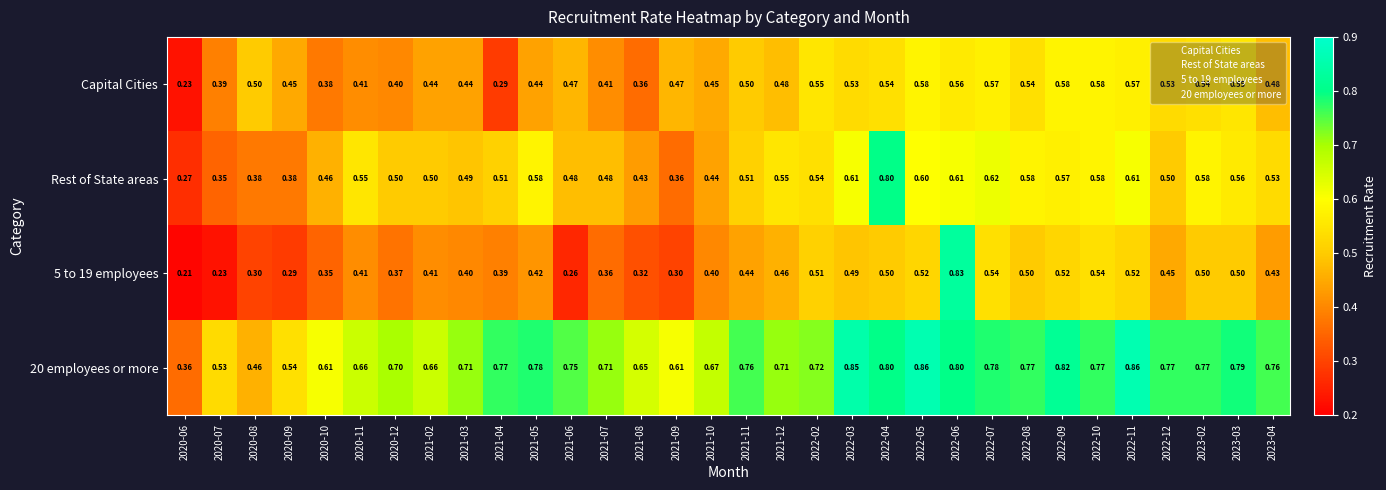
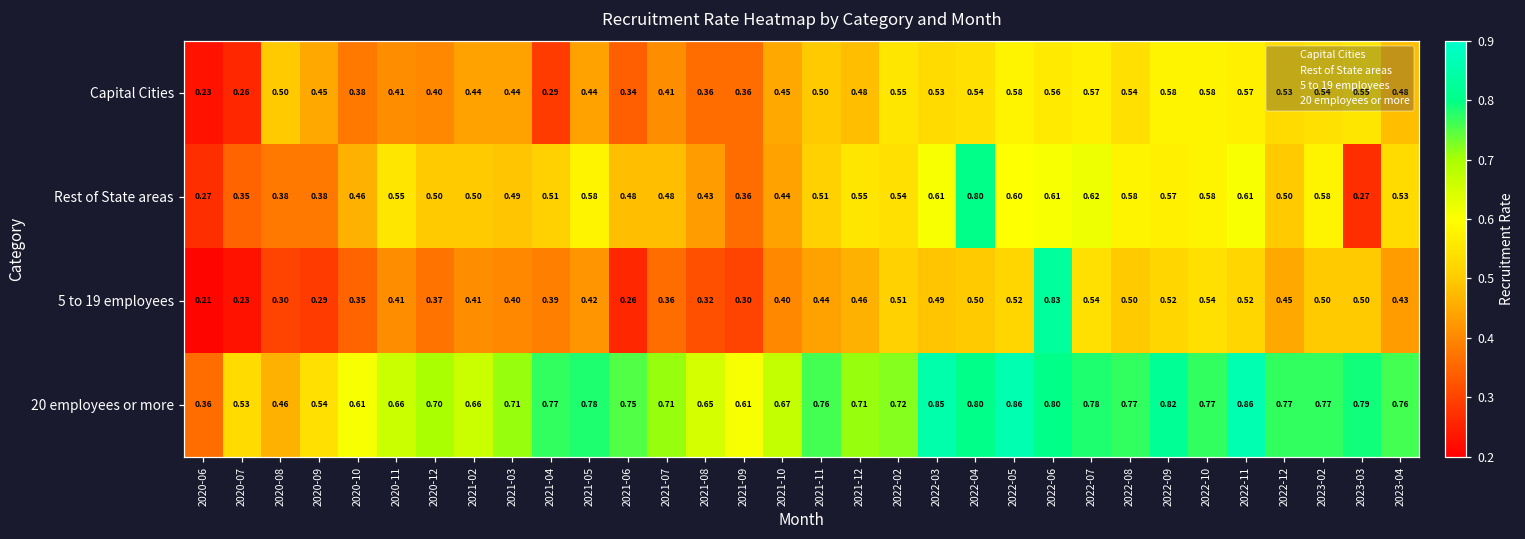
  {
    "Capital Cities": {
      "2020-06": 0.23,
-     "2020-07": 0.39,
+     "2020-07": 0.26,
      "2020-08": 0.50,
      "2020-09": 0.45,
      "2020-10": 0.38,
      "2020-11": 0.41,
      "2020-12": 0.40,
      "2021-02": 0.44,
      "2021-03": 0.44,
      "2021-04": 0.29,
      "2021-05": 0.44,
-     "2021-06": 0.47,
+     "2021-06": 0.34,
      "2021-07": 0.41,
      "2021-08": 0.36,
-     "2021-09": 0.47,
+     "2021-09": 0.36,
      "2021-10": 0.45,
      "2021-11": 0.50,
      "2021-12": 0.48,
      "2022-02": 0.55,
      "2022-03": 0.53,
      "2022-04": 0.54,
      "2022-05": 0.58,
      "2022-06": 0.56,
      "2022-07": 0.57,
      "2022-08": 0.54,
      "2022-09": 0.58,
      "2022-10": 0.58,
      "2022-11": 0.57
    },
    "Rest of State areas": {
      "2020-06": 0.27,
      "2020-07": 0.35,
      "2020-08": 0.38,
      "2020-09": 0.38,
      "2020-10": 0.46,
      "2020-11": 0.55,
      "2020-12": 0.50,
      "2021-02": 0.50,
      "2021-03": 0.49,
      "2021-04": 0.51,
      "2021-05": 0.58,
      "2021-06": 0.48,
      "2021-07": 0.48,
      "2021-08": 0.43,
      "2021-09": 0.36,
      "2021-10": 0.44,
      "2021-11": 0.51,
      "2021-12": 0.55,
      "2022-02": 0.54,
      "2022-03": 0.61,
      "2022-04": 0.80,
      "2022-05": 0.60,
      "2022-06": 0.61,
      "2022-07": 0.62,
      "2022-08": 0.58,
      "2022-09": 0.57,
      "2022-10": 0.58,
      "2022-11": 0.61,
      "2022-12": 0.50,
      "2023-02": 0.58,
-     "2023-03": 0.56,
+     "2023-03": 0.27,
      "2023-04": 0.53
    },
    "5 to 19 employees": {
      "2020-06": 0.21,
      "2020-07": 0.23,
      "2020-08": 0.30,
      "2020-09": 0.29,
      "2020-10": 0.35,
      "2020-11": 0.41,
      "2020-12": 0.37,
      "2021-02": 0.41,
      "2021-03": 0.40,
      "2021-04": 0.39,
      "2021-05": 0.42,
      "2021-06": 0.26,
      "2021-07": 0.36,
      "2021-08": 0.32,
      "2021-09": 0.30,
      "2021-10": 0.40,
      "2021-11": 0.44,
      "2021-12": 0.46,
      "2022-02": 0.51,
      "2022-03": 0.49,
      "2022-04": 0.50,
      "2022-05": 0.52,
      "2022-06": 0.83,
      "2022-07": 0.54,
      "2022-08": 0.50,
      "2022-09": 0.52,
      "2022-10": 0.54,
      "2022-11": 0.52,
      "2022-12": 0.45,
      "2023-02": 0.50,
      "2023-03": 0.50,
      "2023-04": 0.43
    },
    "20 employees or more": {
      "2020-06": 0.36,
      "2020-07": 0.53,
      "2020-08": 0.46,
      "2020-09": 0.54,
      "2020-10": 0.61,
      "2020-11": 0.66,
      "2020-12": 0.70,
      "2021-02": 0.66,
      "2021-03": 0.71,
      "2021-04": 0.77,
      "2021-05": 0.78,
      "2021-06": 0.75,
      "2021-07": 0.71,
      "2021-08": 0.65,
      "2021-09": 0.61,
      "2021-10": 0.67,
      "2021-11": 0.76,
      "2021-12": 0.71,
      "2022-02": 0.72,
      "2022-03": 0.85,
      "2022-04": 0.80,
      "2022-05": 0.86,
      "2022-06": 0.80,
      "2022-07": 0.78,
      "2022-08": 0.77,
      "2022-09": 0.82,
      "2022-10": 0.77,
      "2022-11": 0.86,
      "2022-12": 0.77,
      "2023-02": 0.77,
      "2023-03": 0.79,
      "2023-04": 0.76
    }
  }
